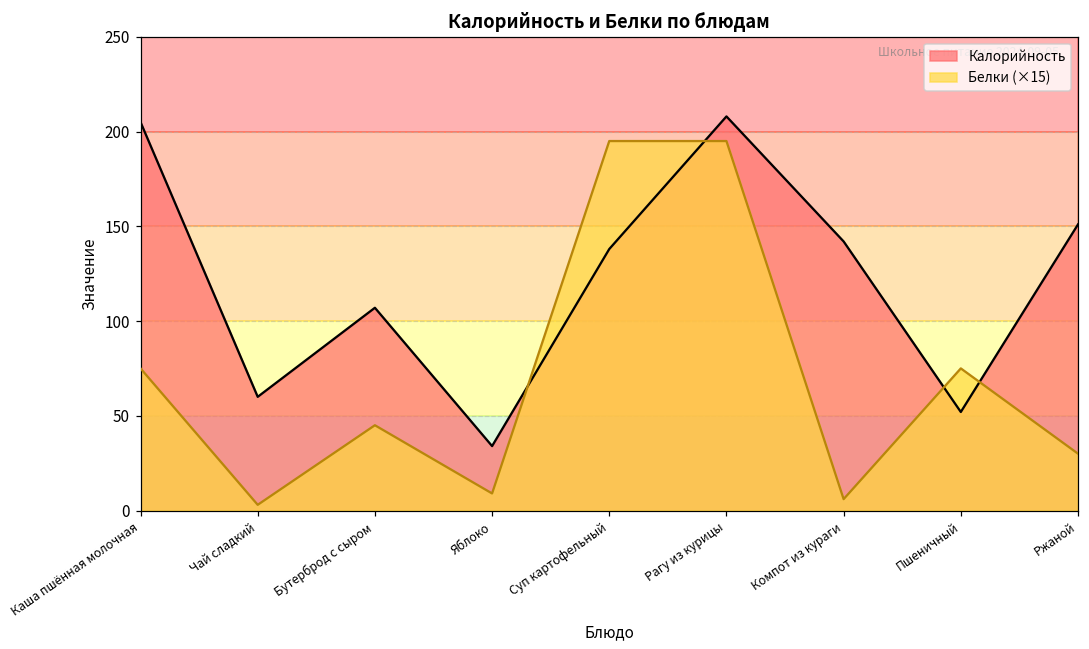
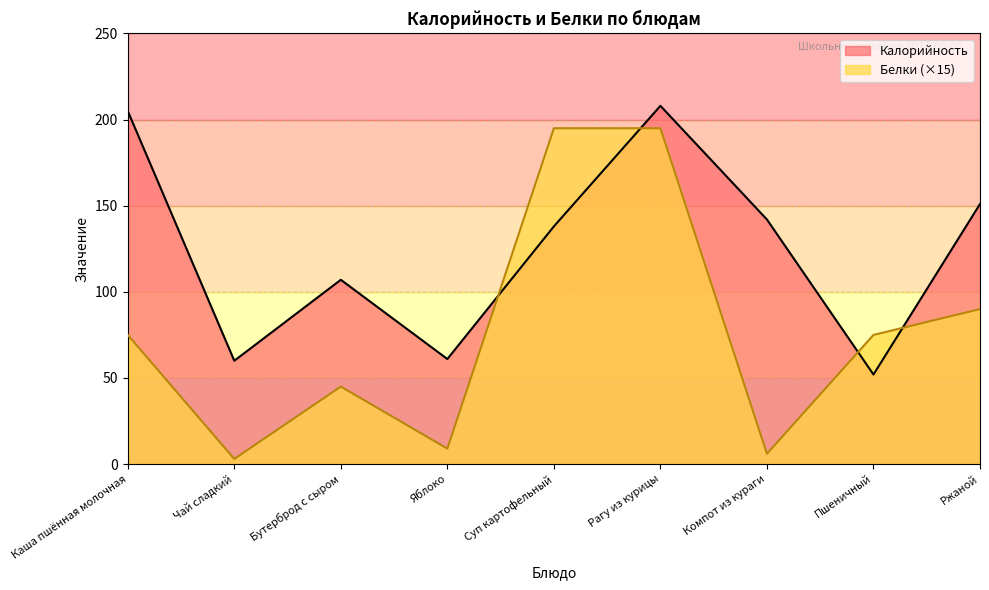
  {
    "Калорийность": {
      "Каша пшённая молочная": 205,
      "Чай сладкий": 60,
      "Бутерброд с сыром": 107,
-     "Яблоко": 34,
+     "Яблоко": 61,
      "Суп картофельный": 138,
      "Рагу из курицы": 208,
      "Компот из кураги": 142,
      "Пшеничный": 52,
      "Ржаной": 151
    },
    "Белки (×15)": {
      "Каша пшённая молочная": 75,
      "Чай сладкий": 3,
      "Бутерброд с сыром": 45,
      "Яблоко": 9,
      "Суп картофельный": 195,
      "Рагу из курицы": 195,
      "Компот из кураги": 6,
      "Пшеничный": 75,
-     "Ржаной": 30
+     "Ржаной": 90
    }
  }
